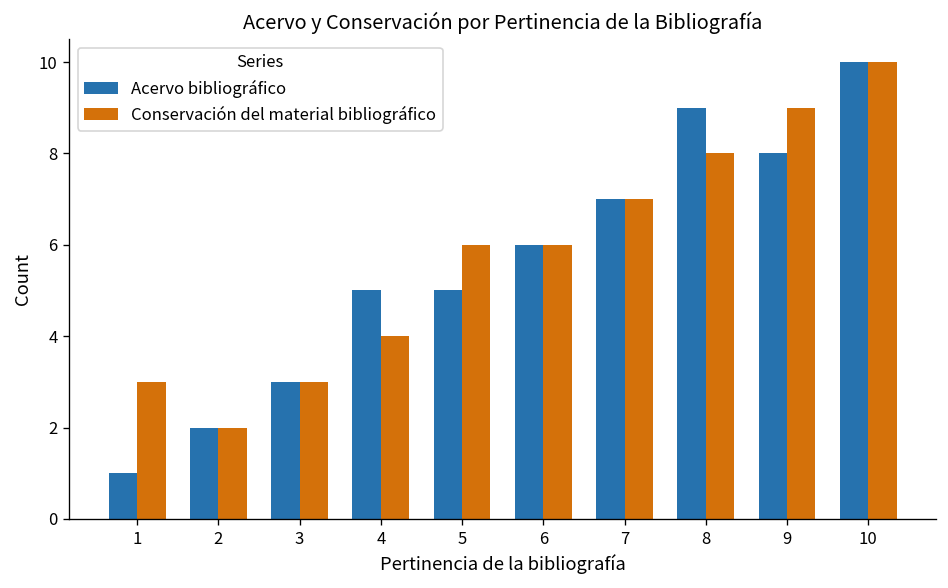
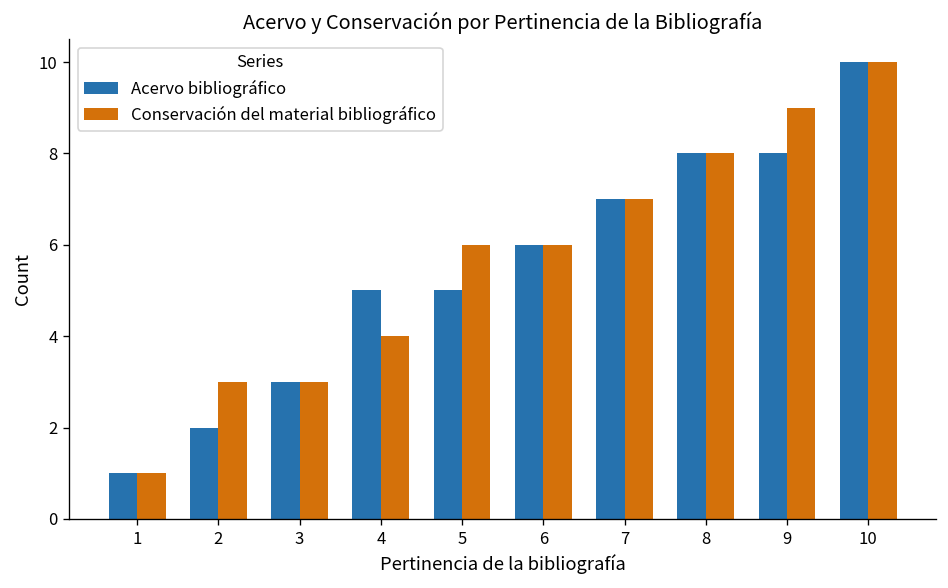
  {
    "Acervo bibliográfico": {
      "1": 1,
      "2": 2,
      "3": 3,
      "4": 5,
      "5": 5,
      "6": 6,
      "7": 7,
-     "8": 9,
+     "8": 8,
      "9": 8,
      "10": 10
    },
    "Conservación del material bibliográfico": {
-     "1": 3,
-     "2": 2,
+     "1": 1,
+     "2": 3,
      "3": 3,
      "4": 4,
      "5": 6,
      "6": 6,
      "7": 7,
      "8": 8,
      "9": 9,
      "10": 10
    }
  }
